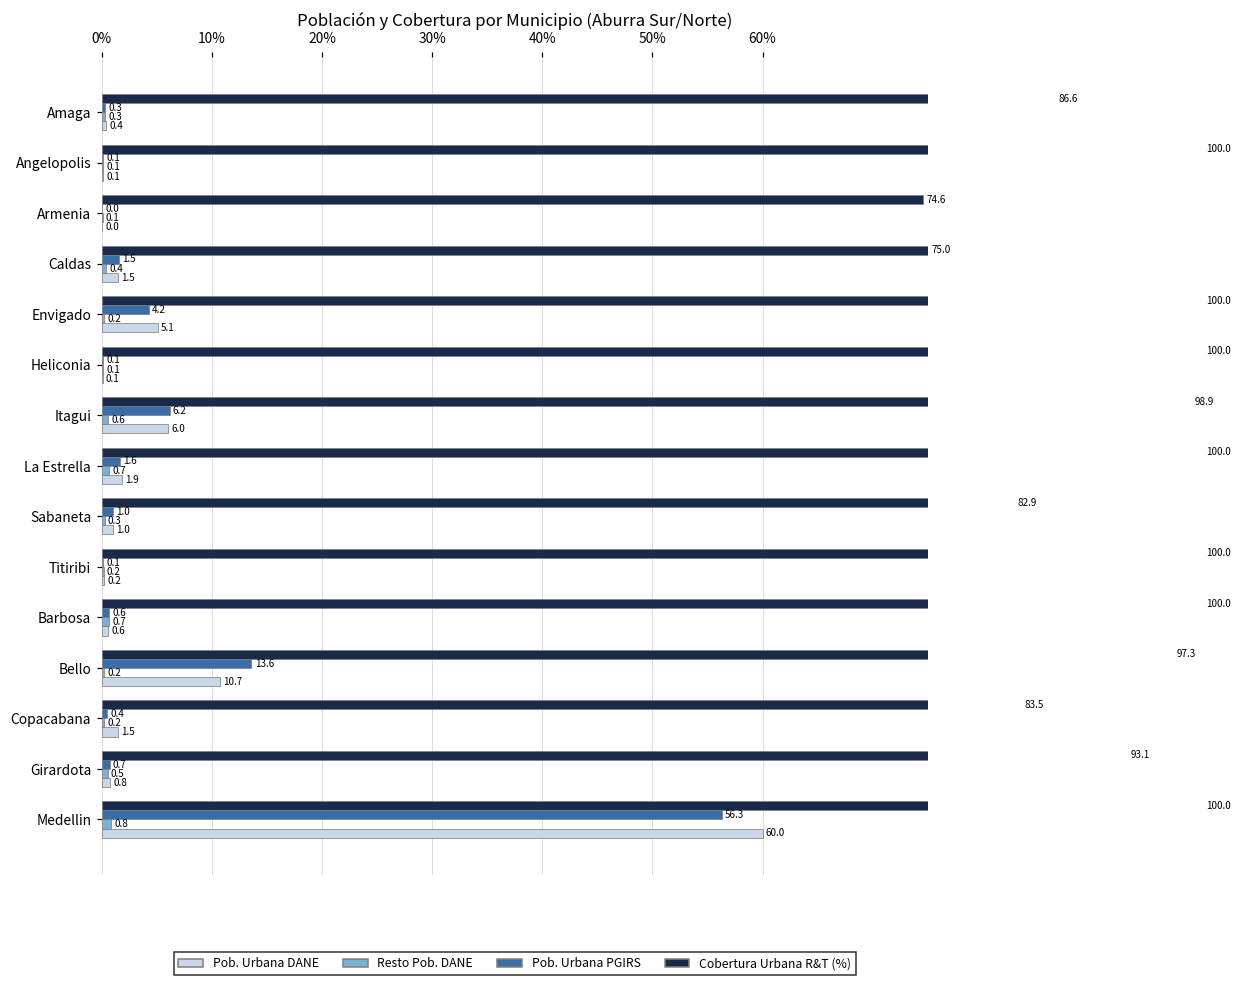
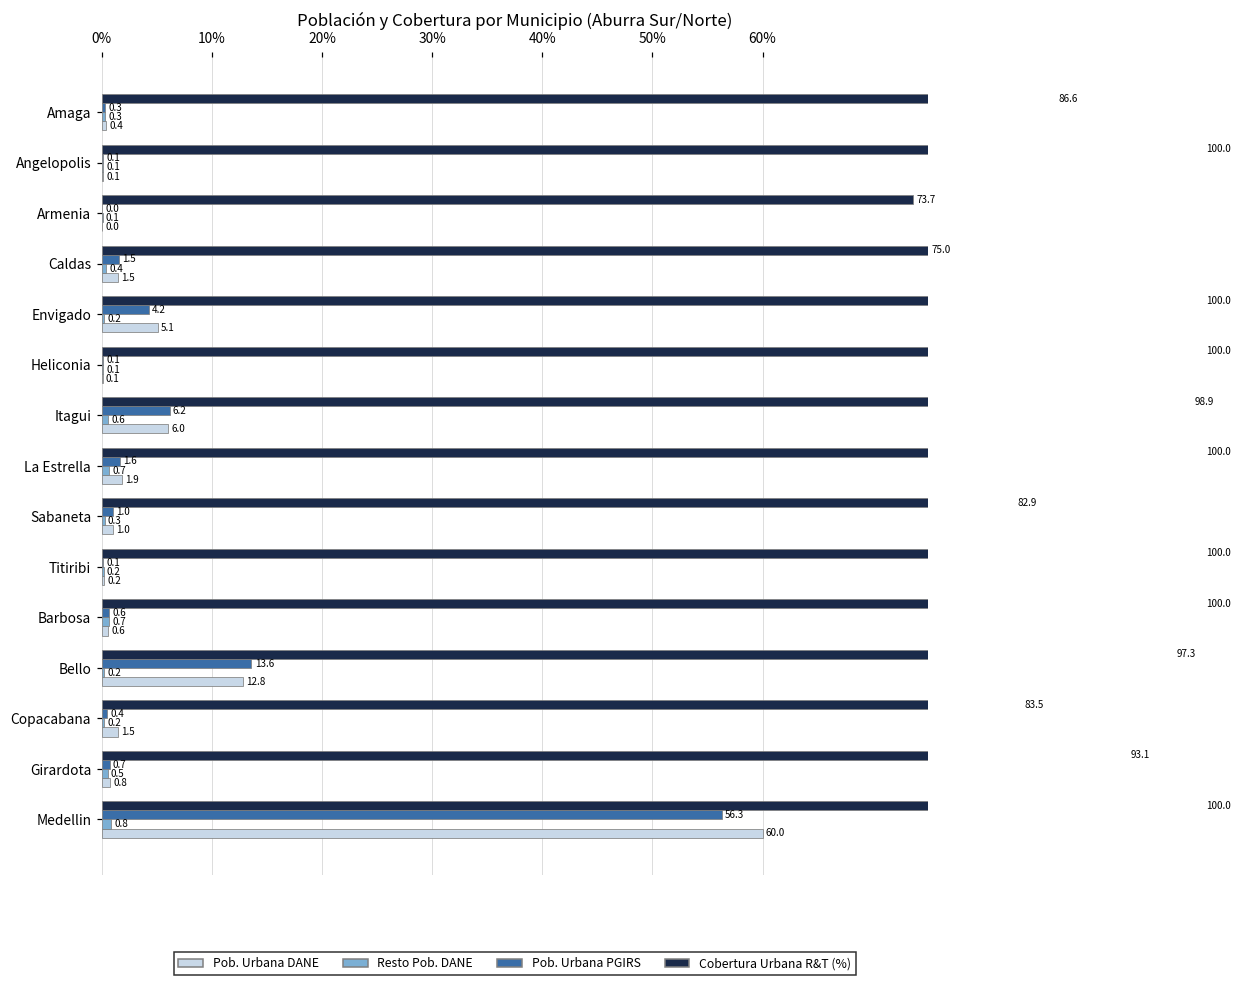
  {
    "Pob. Urbana DANE": {
      "Amaga": 0.4,
      "Angelopolis": 0.1,
      "Armenia": 0.0,
      "Caldas": 1.5,
      "Envigado": 5.1,
      "Heliconia": 0.1,
      "Itagui": 6.0,
      "La Estrella": 1.9,
      "Sabaneta": 1.0,
      "Titiribi": 0.2,
      "Barbosa": 0.6,
-     "Bello": 10.7,
+     "Bello": 12.8,
      "Copacabana": 1.5,
      "Girardota": 0.8,
      "Medellin": 60.0
    },
    "Resto Pob. DANE": {
      "Amaga": 0.3,
      "Angelopolis": 0.1,
      "Armenia": 0.1,
      "Caldas": 0.4,
      "Envigado": 0.2,
      "Heliconia": 0.1,
      "Itagui": 0.6,
      "La Estrella": 0.7,
      "Sabaneta": 0.3,
      "Titiribi": 0.2,
      "Barbosa": 0.7,
      "Bello": 0.2,
      "Copacabana": 0.2,
      "Girardota": 0.5,
      "Medellin": 0.8
    },
    "Pob. Urbana PGIRS": {
      "Amaga": 0.3,
      "Angelopolis": 0.1,
      "Armenia": 0.0,
      "Caldas": 1.5,
      "Envigado": 4.2,
      "Heliconia": 0.1,
      "Itagui": 6.2,
      "La Estrella": 1.6,
      "Sabaneta": 1.0,
      "Titiribi": 0.1,
      "Barbosa": 0.6,
      "Bello": 13.6,
      "Copacabana": 0.4,
      "Girardota": 0.7,
      "Medellin": 56.3
    },
    "Cobertura Urbana R&T (%)": {
-     "Armenia": 74.6,
+     "Armenia": 73.7,
      "Caldas": 75.0
    }
  }
